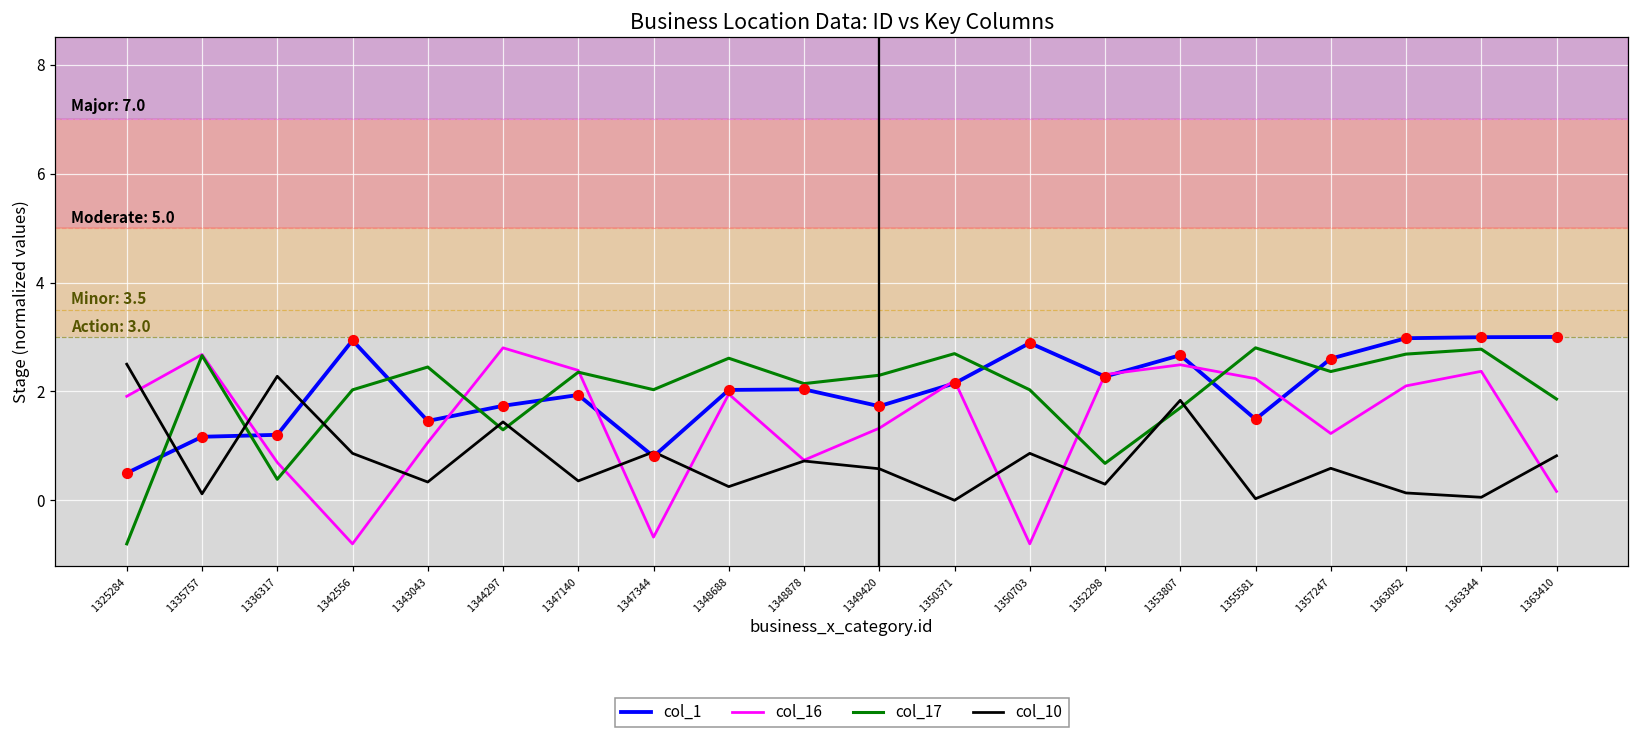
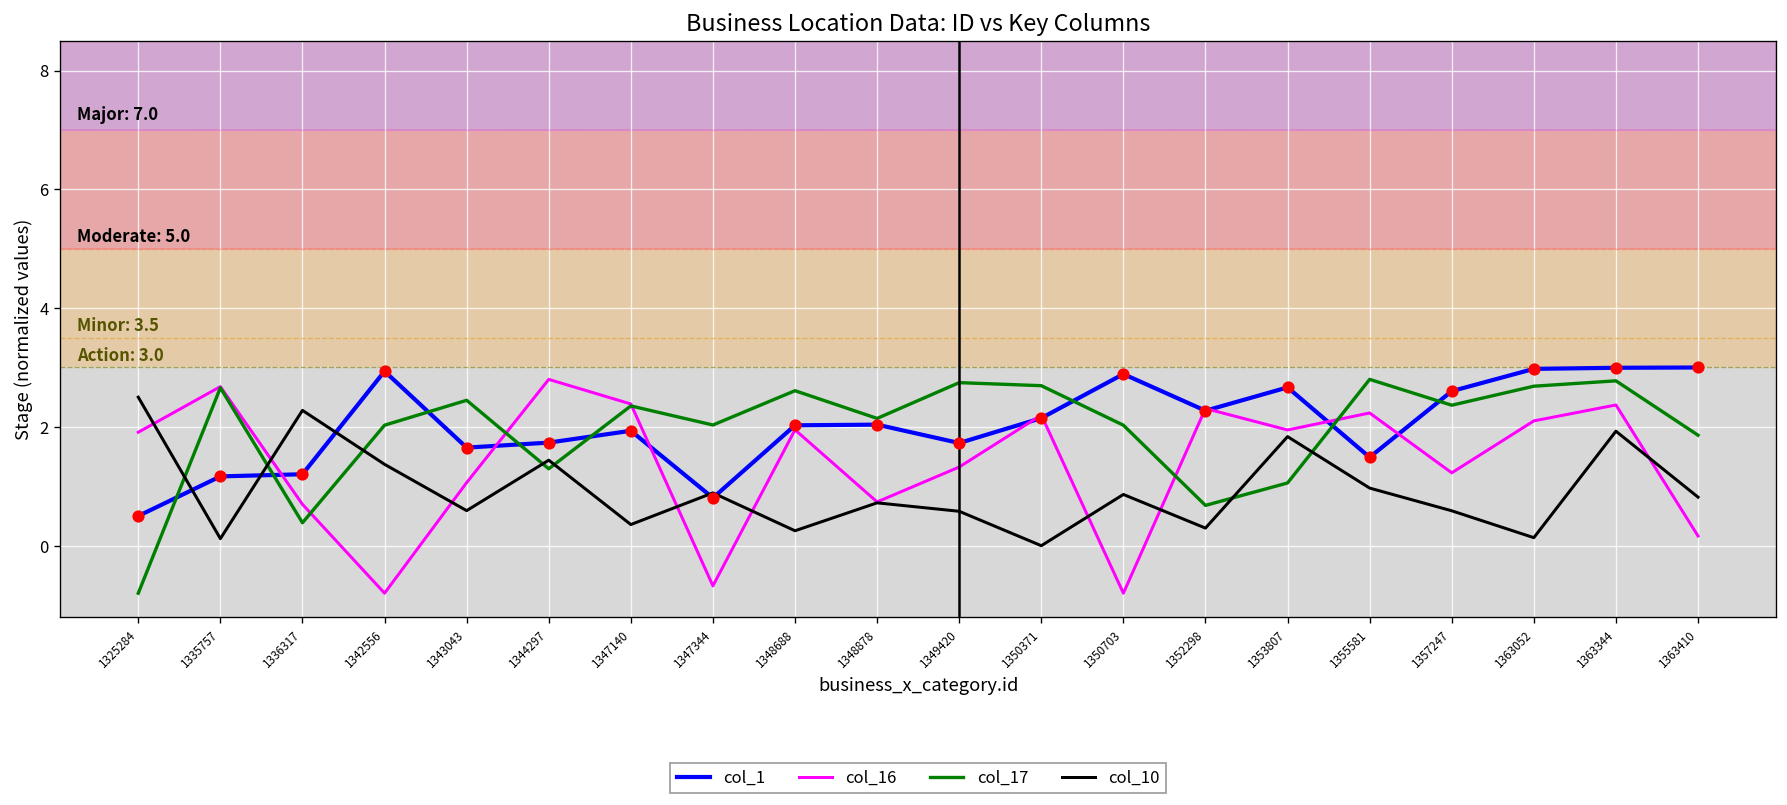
  {
    "col_1": {
      "1325284": 0.5,
      "1335757": 1.2,
      "1336317": 1.2,
      "1342556": 2.9,
-     "1343043": 1.5,
+     "1343043": 1.7,
      "1344297": 1.7,
      "1347140": 1.9,
      "1347344": 0.8,
      "1348688": 2.0,
      "1348878": 2.0,
      "1349420": 1.7,
      "1350371": 2.1,
      "1350703": 2.9,
      "1353807": 2.7,
      "1355581": 1.5,
      "1357247": 2.6,
      "1363052": 3.0,
      "1363344": 3.0,
      "1363410": 3.0
    },
    "col_16": {
      "1325284": 1.9,
      "1336317": 0.7,
      "1342556": -0.8,
      "1343043": 1.1,
      "1344297": 2.8,
      "1347344": -0.7,
      "1348688": 2.0,
      "1349420": 1.3,
      "1350371": 2.2,
      "1350703": -0.8,
-     "1353807": 2.5,
+     "1353807": 1.9,
      "1355581": 2.2,
      "1357247": 1.2,
      "1363052": 2.1,
      "1363344": 2.4,
      "1363410": 0.2
    },
    "col_17": {
      "1325284": -0.8,
      "1336317": 0.4,
      "1342556": 2.0,
      "1343043": 2.4,
      "1344297": 1.3,
      "1347344": 2.0,
      "1348688": 2.6,
      "1348878": 2.1,
-     "1349420": 2.3,
+     "1349420": 2.7,
      "1350371": 2.7,
      "1350703": 2.0,
      "1352298": 0.7,
-     "1353807": 1.7,
+     "1353807": 1.1,
      "1355581": 2.8,
      "1357247": 2.4,
      "1363052": 2.7,
      "1363344": 2.8,
      "1363410": 1.9
    },
    "col_10": {
      "1325284": 2.5,
      "1335757": 0.1,
      "1336317": 2.3,
-     "1342556": 0.9,
-     "1343043": 0.3,
+     "1342556": 1.4,
+     "1343043": 0.6,
      "1344297": 1.4,
      "1347140": 0.4,
      "1347344": 0.9,
      "1348688": 0.3,
      "1349420": 0.6,
      "1350371": 0.0,
      "1350703": 0.9,
      "1352298": 0.3,
      "1353807": 1.8,
-     "1355581": 0.0,
+     "1355581": 1.0,
      "1357247": 0.6,
      "1363052": 0.1,
-     "1363344": 0.1,
+     "1363344": 1.9,
      "1363410": 0.8
    }
  }
